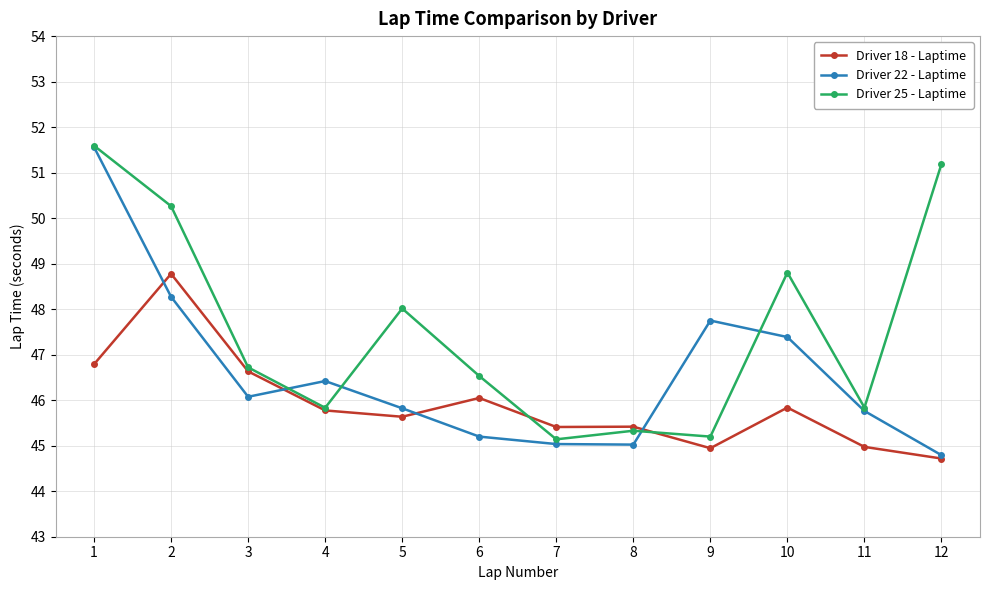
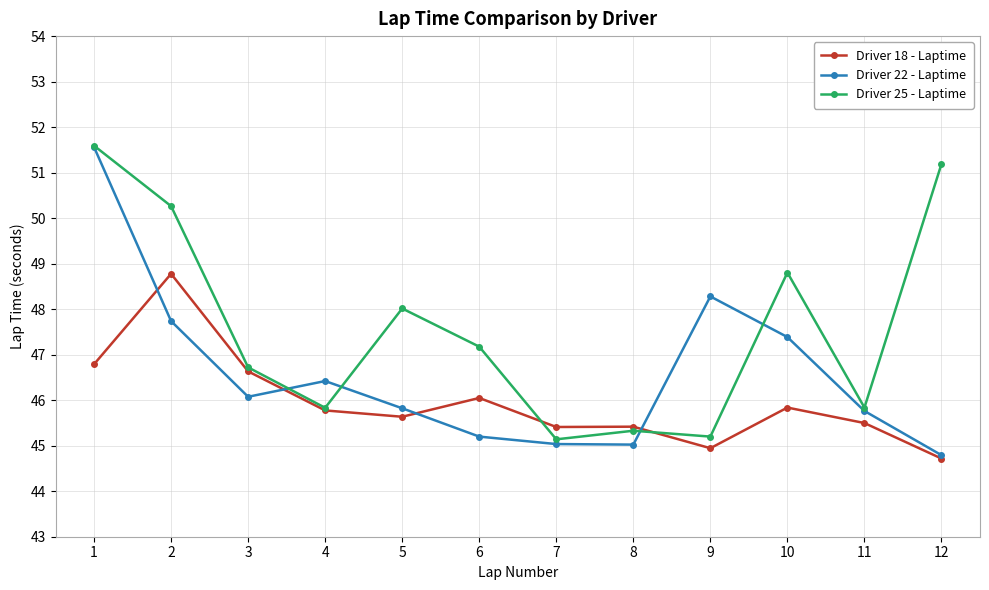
  {
    "Driver 18 - Laptime": {
      "1": 46.8,
      "2": 48.8,
      "3": 46.6,
      "4": 45.8,
      "5": 45.6,
      "6": 46.0,
      "7": 45.4,
      "8": 45.4,
      "9": 44.9,
      "10": 45.8,
-     "11": 45.0,
+     "11": 45.5,
      "12": 44.7
    },
    "Driver 22 - Laptime": {
-     "2": 48.3,
+     "2": 47.7,
      "3": 46.1,
      "4": 46.4,
      "5": 45.8,
      "6": 45.2,
      "7": 45.0,
      "8": 45.0,
-     "9": 47.8,
+     "9": 48.3,
      "10": 47.4,
      "11": 45.8,
      "12": 44.8
    },
    "Driver 25 - Laptime": {
      "2": 50.3,
      "3": 46.7,
      "4": 45.8,
      "5": 48.0,
-     "6": 46.5,
+     "6": 47.2,
      "7": 45.1,
      "8": 45.3,
      "9": 45.2,
      "10": 48.8,
      "11": 45.8,
      "12": 51.2
    }
  }
